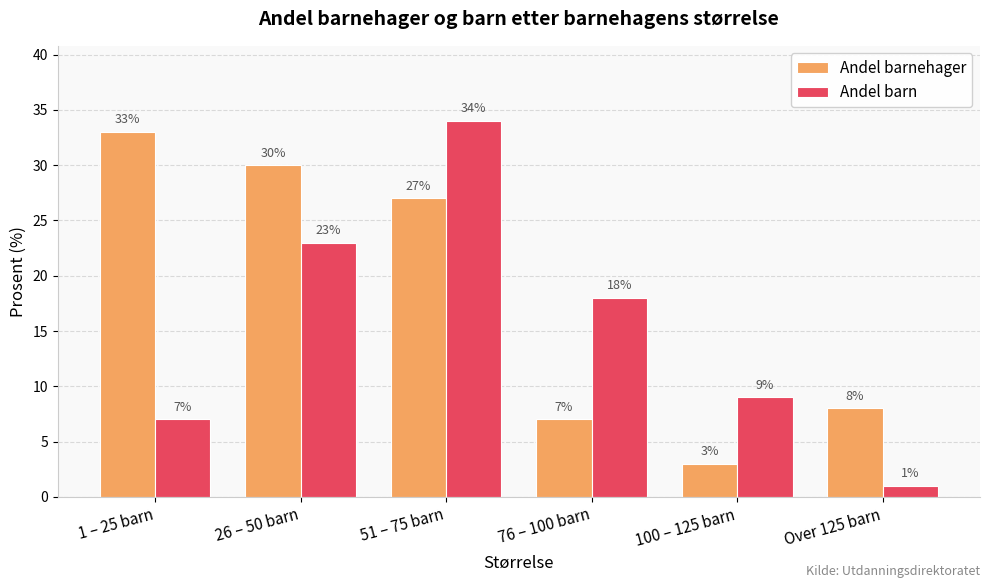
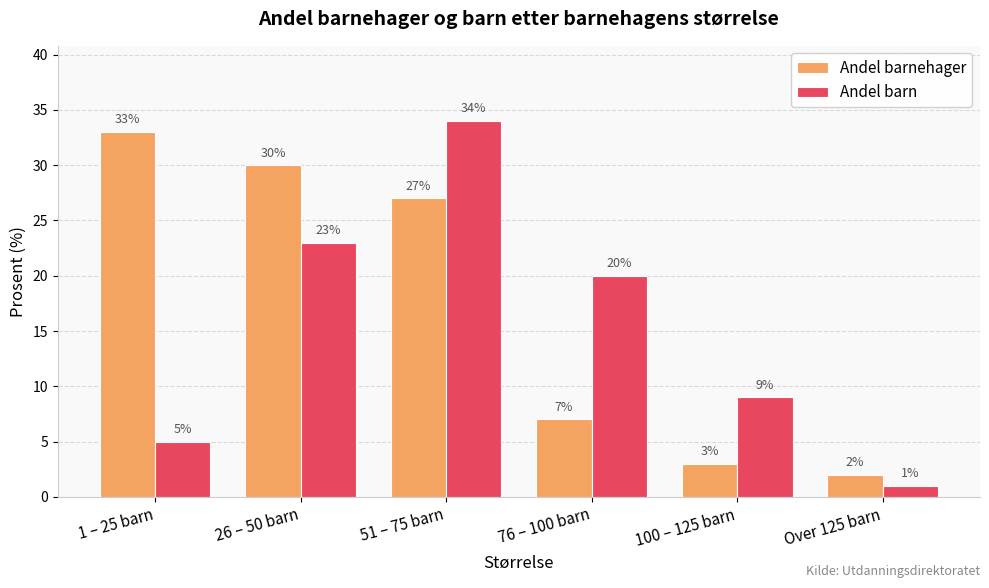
  {
    "Andel barnehager": {
      "1 – 25 barn": "33%",
      "26 – 50 barn": "30%",
      "51 – 75 barn": "27%",
      "76 – 100 barn": "7%",
      "100 – 125 barn": "3%",
-     "Over 125 barn": "8%"
+     "Over 125 barn": "2%"
    },
    "Andel barn": {
-     "1 – 25 barn": "7%",
+     "1 – 25 barn": "5%",
      "26 – 50 barn": "23%",
      "51 – 75 barn": "34%",
-     "76 – 100 barn": "18%",
+     "76 – 100 barn": "20%",
      "100 – 125 barn": "9%",
      "Over 125 barn": "1%"
    }
  }
